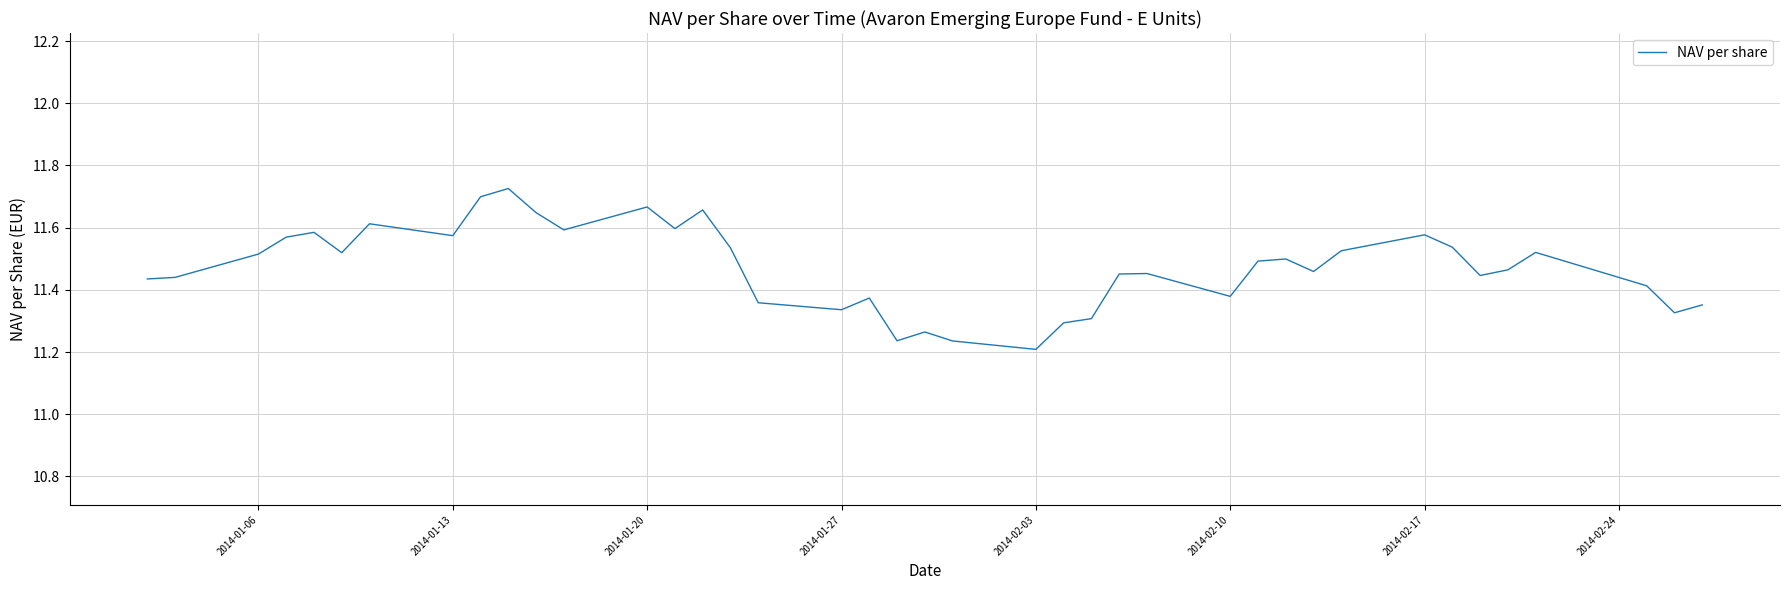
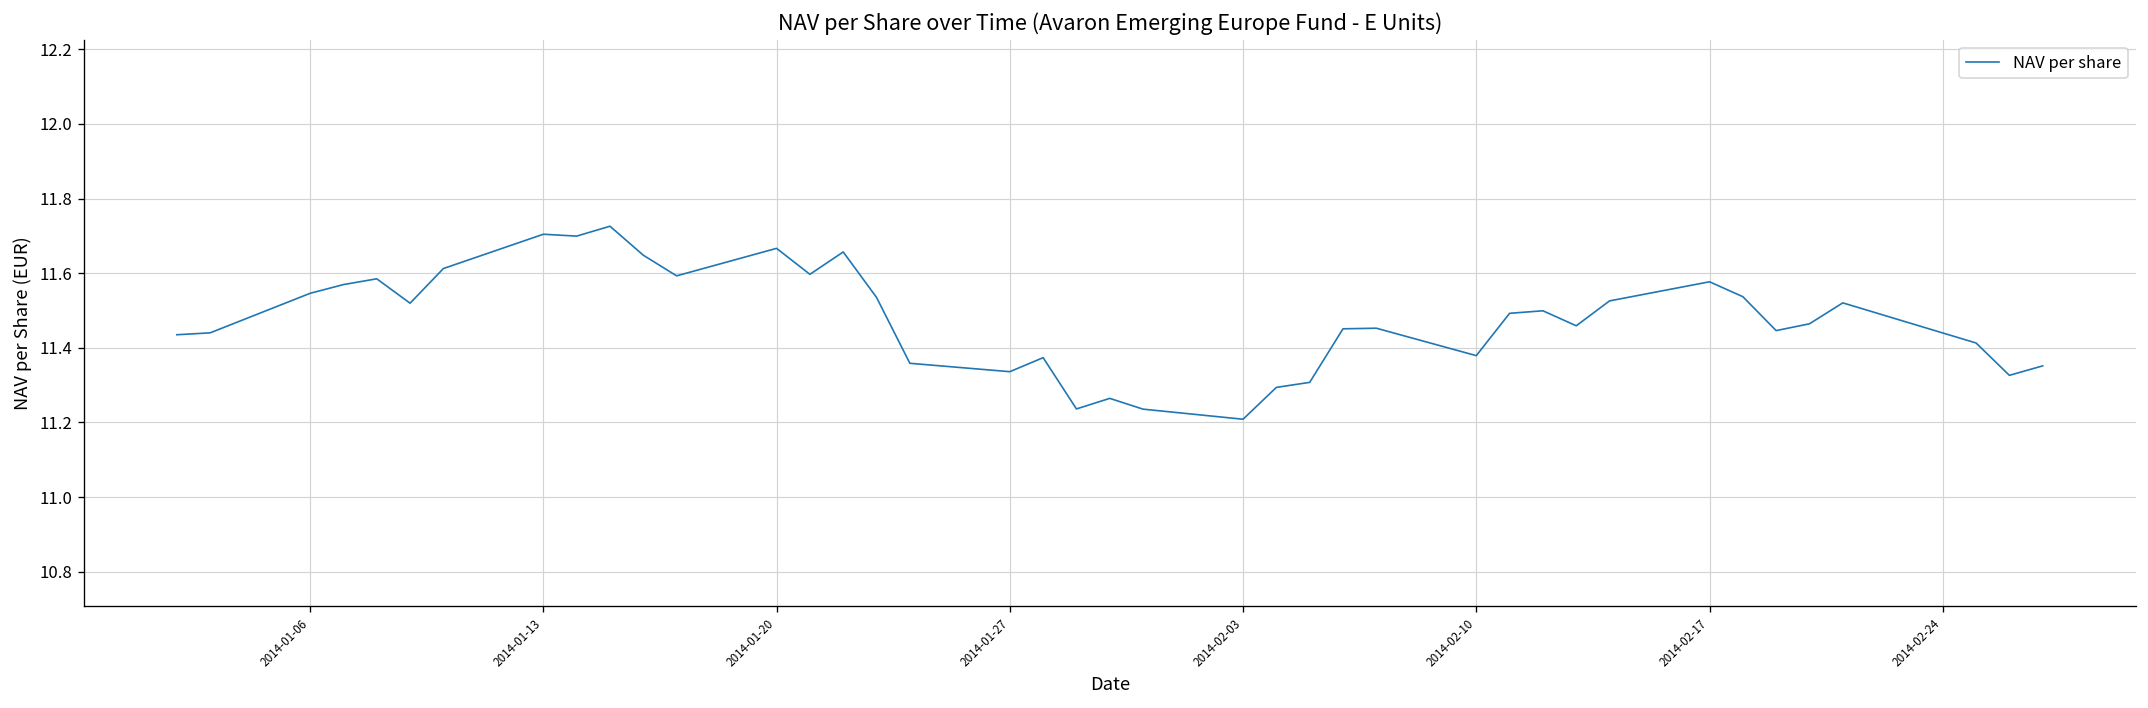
  {
-   "2014-01-06": 11.52,
-   "2014-01-13": 11.57,
+   "2014-01-06": 11.55,
+   "2014-01-13": 11.70,
    "2014-01-20": 11.67,
    "2014-01-27": 11.34,
    "2014-02-03": 11.21,
    "2014-02-10": 11.38,
    "2014-02-17": 11.58
  }
